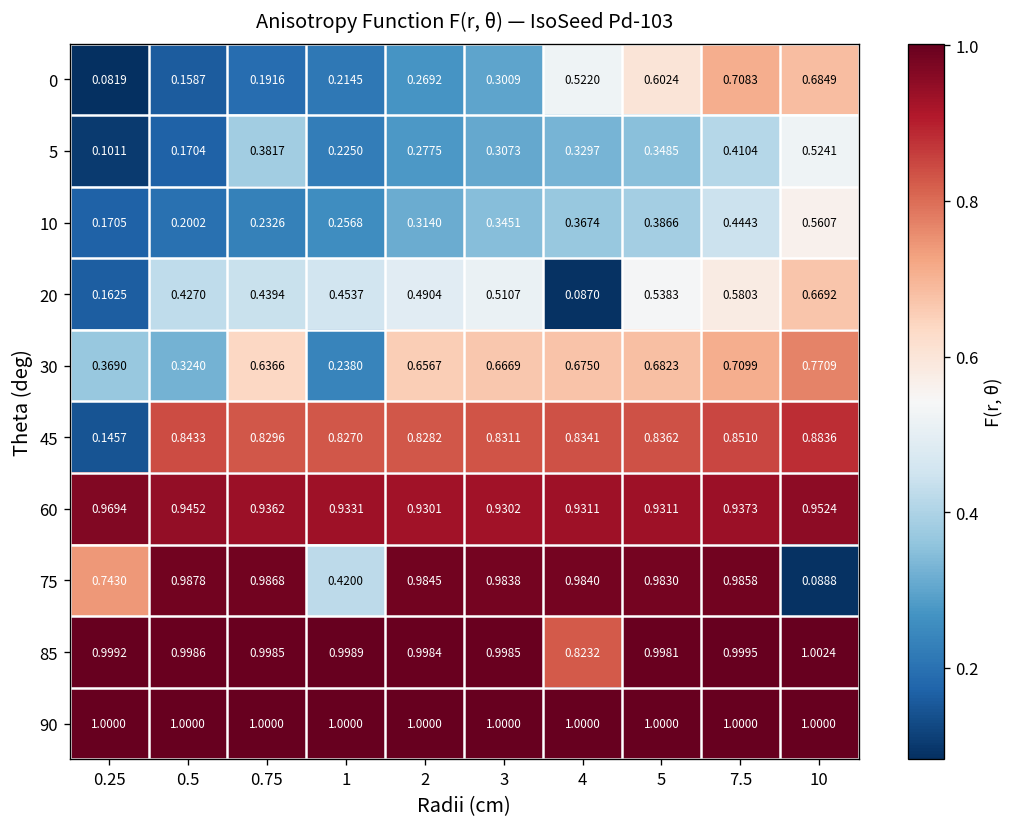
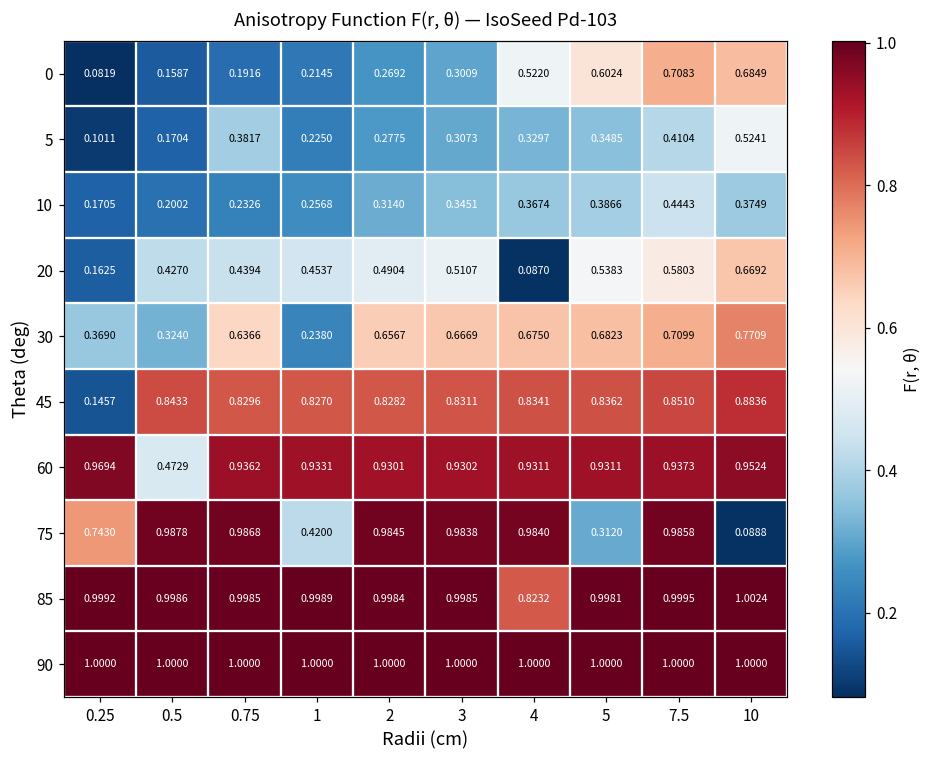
  {
    "0": {
      "0.25": 0.0819,
      "0.5": 0.1587,
      "0.75": 0.1916,
      "1": 0.2145,
      "2": 0.2692,
      "3": 0.3009,
      "4": 0.5220,
      "5": 0.6024,
      "7.5": 0.7083,
      "10": 0.6849
    },
    "5": {
      "0.25": 0.1011,
      "0.5": 0.1704,
      "0.75": 0.3817,
      "1": 0.2250,
      "2": 0.2775,
      "3": 0.3073,
      "4": 0.3297,
      "5": 0.3485,
      "7.5": 0.4104,
      "10": 0.5241
    },
    "10": {
      "0.25": 0.1705,
      "0.5": 0.2002,
      "0.75": 0.2326,
      "1": 0.2568,
      "2": 0.3140,
      "3": 0.3451,
      "4": 0.3674,
      "5": 0.3866,
      "7.5": 0.4443,
-     "10": 0.5607
+     "10": 0.3749
    },
    "20": {
      "0.25": 0.1625,
      "0.5": 0.4270,
      "0.75": 0.4394,
      "1": 0.4537,
      "2": 0.4904,
      "3": 0.5107,
      "4": 0.0870,
      "5": 0.5383,
      "7.5": 0.5803,
      "10": 0.6692
    },
    "30": {
      "0.25": 0.3690,
      "0.5": 0.3240,
      "0.75": 0.6366,
      "1": 0.2380,
      "2": 0.6567,
      "3": 0.6669,
      "4": 0.6750,
      "5": 0.6823,
      "7.5": 0.7099,
      "10": 0.7709
    },
    "45": {
      "0.25": 0.1457,
      "0.5": 0.8433,
      "0.75": 0.8296,
      "1": 0.8270,
      "2": 0.8282,
      "3": 0.8311,
      "4": 0.8341,
      "5": 0.8362,
      "7.5": 0.8510,
      "10": 0.8836
    },
    "60": {
      "0.25": 0.9694,
-     "0.5": 0.9452,
+     "0.5": 0.4729,
      "0.75": 0.9362,
      "1": 0.9331,
      "2": 0.9301,
      "3": 0.9302,
      "4": 0.9311,
      "5": 0.9311,
      "7.5": 0.9373,
      "10": 0.9524
    },
    "75": {
      "0.25": 0.7430,
      "0.5": 0.9878,
      "0.75": 0.9868,
      "1": 0.4200,
      "2": 0.9845,
      "3": 0.9838,
      "4": 0.9840,
-     "5": 0.9830,
+     "5": 0.3120,
      "7.5": 0.9858,
      "10": 0.0888
    },
    "85": {
      "0.25": 0.9992,
      "0.5": 0.9986,
      "0.75": 0.9985,
      "1": 0.9989,
      "2": 0.9984,
      "3": 0.9985,
      "4": 0.8232,
      "5": 0.9981,
      "7.5": 0.9995,
      "10": 1.0024
    },
    "90": {
      "0.25": 1.0000,
      "0.5": 1.0000,
      "0.75": 1.0000,
      "1": 1.0000,
      "2": 1.0000,
      "3": 1.0000,
      "4": 1.0000,
      "5": 1.0000,
      "7.5": 1.0000,
      "10": 1.0000
    }
  }
